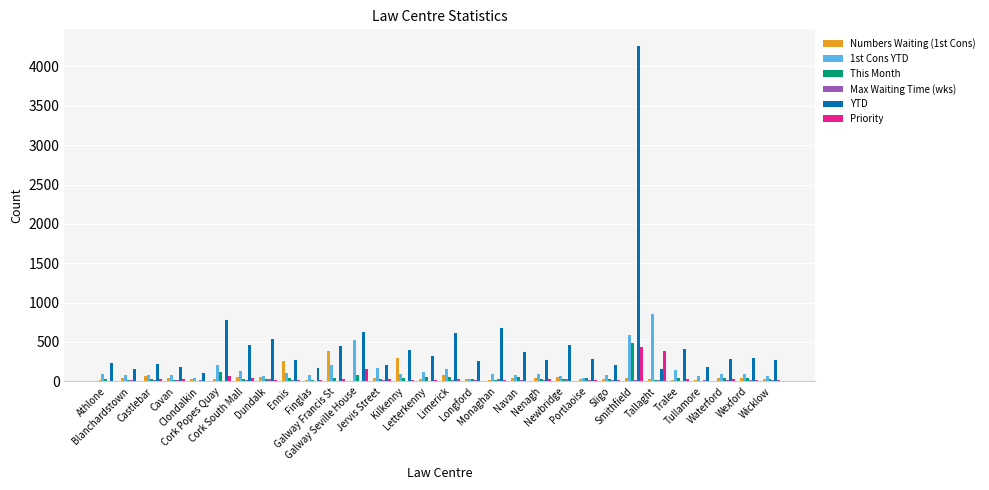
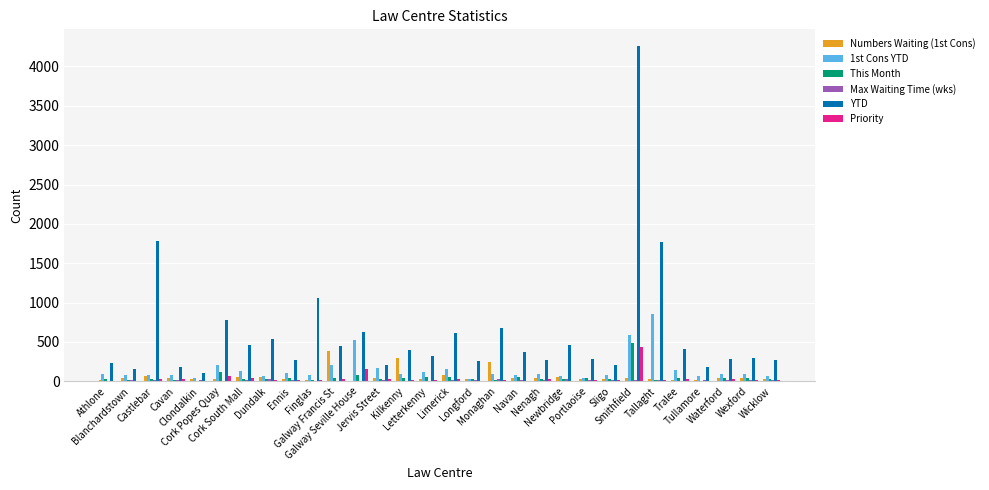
  {
    "Numbers Waiting (1st Cons)": {
      "Blanchardstown": 0,
      "Castlebar": 100,
      "Cavan": 0,
      "Cork Popes Quay": 0,
      "Cork South Mall": 100,
      "Dundalk": 100,
-     "Ennis": 300,
+     "Ennis": 0,
      "Galway Francis St": 400,
      "Jervis Street": 0,
      "Kilkenny": 300,
      "Limerick": 100,
-     "Monaghan": 0,
+     "Monaghan": 200,
      "Navan": 0,
      "Nenagh": 0,
      "Newbridge": 100,
      "Smithfield": 0,
      "Waterford": 0,
      "Wexford": 0
    },
    "1st Cons YTD": {
      "Athlone": 100,
      "Blanchardstown": 100,
      "Castlebar": 100,
      "Cavan": 100,
      "Clondalkin": 0,
      "Cork Popes Quay": 200,
      "Cork South Mall": 100,
      "Dundalk": 100,
      "Ennis": 100,
      "Finglas": 100,
      "Galway Francis St": 200,
      "Galway Seville House": 500,
      "Jervis Street": 200,
      "Kilkenny": 100,
      "Letterkenny": 100,
      "Limerick": 200,
      "Monaghan": 100,
      "Navan": 100,
      "Nenagh": 100,
      "Newbridge": 100,
      "Portlaoise": 0,
      "Sligo": 100,
      "Smithfield": 600,
      "Tallaght": 900,
      "Tralee": 100,
      "Tullamore": 100,
      "Waterford": 100,
      "Wexford": 100,
      "Wicklow": 100
    },
    "This Month": {
      "Athlone": 0,
      "Cork Popes Quay": 100,
      "Cork South Mall": 0,
      "Dundalk": 0,
      "Ennis": 0,
      "Galway Francis St": 0,
      "Galway Seville House": 100,
      "Kilkenny": 0,
      "Letterkenny": 100,
      "Limerick": 100,
      "Navan": 100,
      "Portlaoise": 0,
      "Smithfield": 500,
      "Tralee": 0,
      "Waterford": 0,
      "Wexford": 0
    },
    "Max Waiting Time (wks)": {
      "Newbridge": 0
    },
    "YTD": {
      "Athlone": 200,
      "Blanchardstown": 200,
-     "Castlebar": 200,
+     "Castlebar": 1800,
      "Cavan": 200,
      "Clondalkin": 100,
      "Cork Popes Quay": 800,
      "Cork South Mall": 500,
      "Dundalk": 500,
      "Ennis": 300,
-     "Finglas": 200,
+     "Finglas": 1100,
      "Galway Francis St": 500,
      "Galway Seville House": 600,
      "Jervis Street": 200,
      "Kilkenny": 400,
      "Letterkenny": 300,
      "Limerick": 600,
      "Longford": 300,
      "Monaghan": 700,
      "Navan": 400,
      "Nenagh": 300,
      "Newbridge": 500,
      "Portlaoise": 300,
      "Sligo": 200,
      "Smithfield": 4300,
-     "Tallaght": 200,
+     "Tallaght": 1800,
      "Tralee": 400,
      "Tullamore": 200,
      "Waterford": 300,
      "Wexford": 300,
      "Wicklow": 300
    },
    "Priority": {
      "Cork Popes Quay": 100,
      "Cork South Mall": 0,
      "Galway Seville House": 200,
      "Jervis Street": 0,
      "Limerick": 0,
      "Smithfield": 400,
-     "Tallaght": 400,
+     "Tallaght": 0,
      "Waterford": 0
    }
  }
